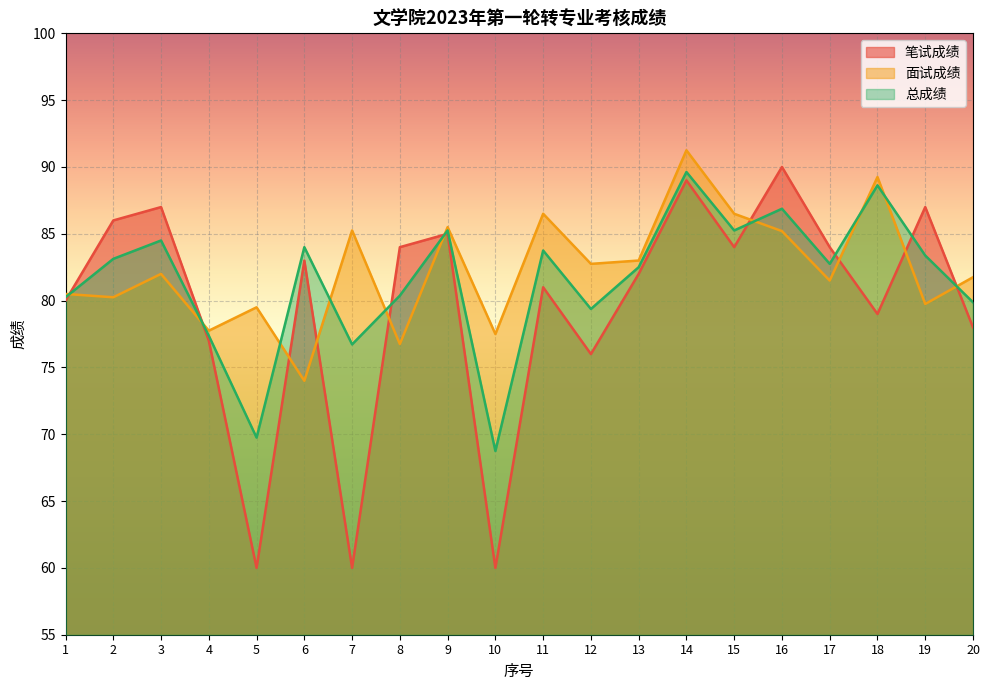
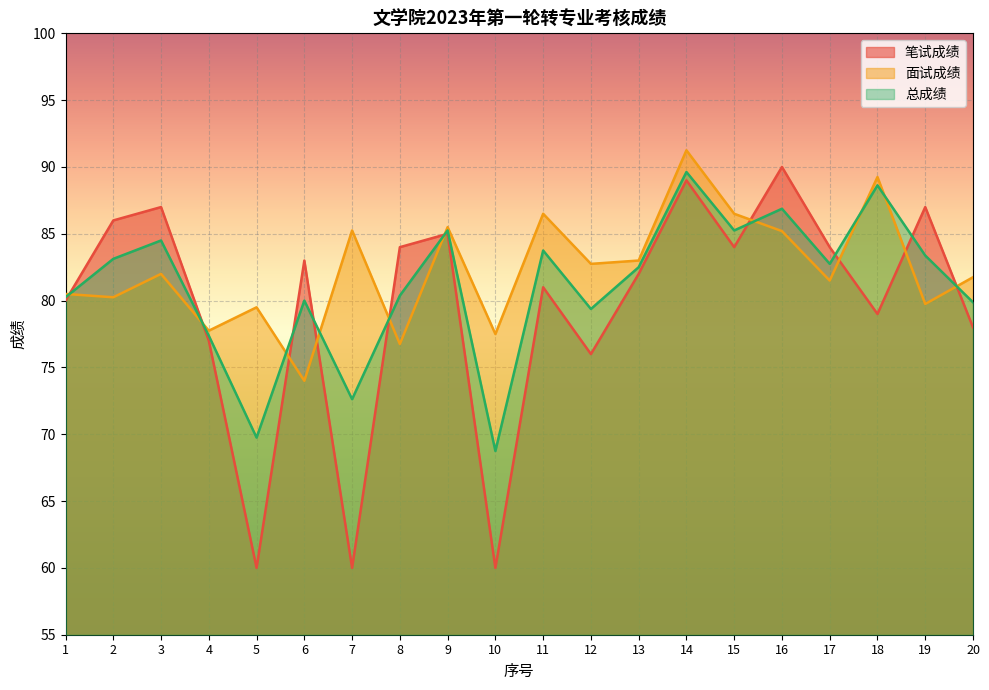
  {
    "笔试成绩": {
      "1": 80.0,
      "2": 86.0,
      "3": 87.0,
      "4": 77.0,
      "5": 60.0,
      "6": 83.0,
      "7": 60.0,
      "8": 84.0,
      "9": 85.0,
      "10": 60.0,
      "11": 81.0,
      "12": 76.0,
      "13": 82.0,
      "14": 89.0,
      "15": 84.0,
      "16": 90.0,
      "17": 84.0,
      "18": 79.0,
      "19": 87.0,
      "20": 78.0
    },
    "面试成绩": {
      "1": 80.5,
      "2": 80.3,
      "3": 82.0,
      "4": 77.8,
      "5": 79.5,
      "6": 74.0,
      "7": 85.3,
      "8": 76.8,
      "9": 85.5,
      "10": 77.5,
      "11": 86.5,
      "12": 82.8,
      "13": 83.0,
      "14": 91.3,
      "15": 86.5,
      "16": 85.2,
      "17": 81.5,
      "18": 89.3,
      "19": 79.8,
      "20": 81.8
    },
    "总成绩": {
      "1": 80.3,
      "2": 83.1,
      "3": 84.5,
      "4": 77.4,
      "5": 69.8,
-     "6": 84,
-     "7": 76.7,
+     "6": 80,
+     "7": 72.6,
      "8": 80.4,
      "9": 85.3,
      "10": 68.8,
      "11": 83.8,
      "12": 79.4,
      "13": 82.5,
      "14": 89.6,
      "15": 85.3,
      "16": 86.9,
      "17": 82.8,
      "18": 88.6,
      "19": 83.4,
      "20": 79.9
    }
  }
